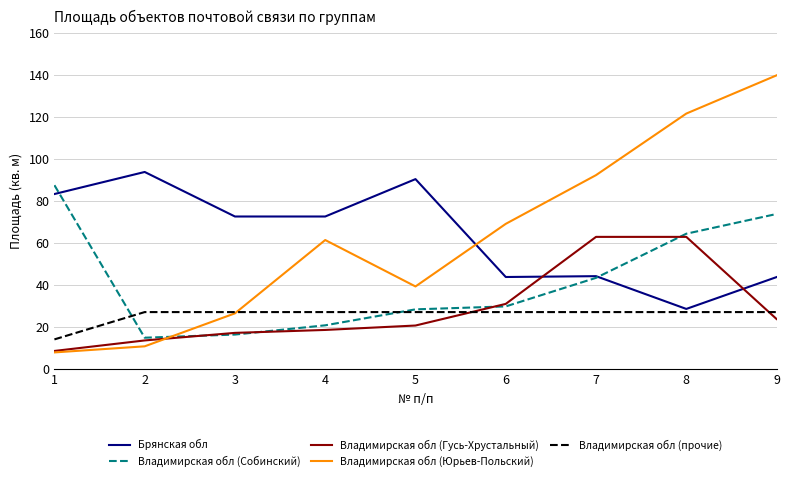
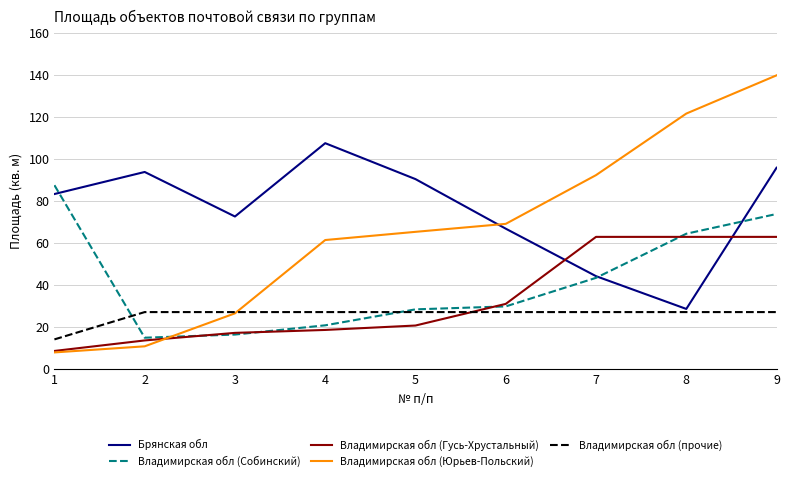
  {
    "Брянская обл": {
      "1": 83,
      "2": 94,
      "3": 73,
-     "4": 73,
+     "4": 108,
      "5": 91,
-     "6": 44,
+     "6": 67,
      "8": 29,
-     "9": 44
+     "9": 96
    },
    "Владимирская обл (Собинский)": {
      "1": 88,
      "2": 15,
      "4": 21,
      "5": 29,
      "8": 65,
      "9": 74
    },
    "Владимирская обл (Гусь-Хрустальный)": {
      "2": 14,
      "4": 19,
      "5": 21,
      "7": 63,
      "8": 63,
-     "9": 24
+     "9": 63
    },
    "Владимирская обл (Юрьев-Польский)": {
      "2": 11,
      "4": 62,
-     "5": 39,
+     "5": 65,
      "6": 69,
      "7": 92,
      "8": 122,
      "9": 140
    },
    "Владимирская обл (прочие)": {
      "1": 14,
      "2": 27,
      "4": 27,
      "5": 27,
      "6": 27,
      "7": 27,
      "8": 27,
      "9": 27
    }
  }
